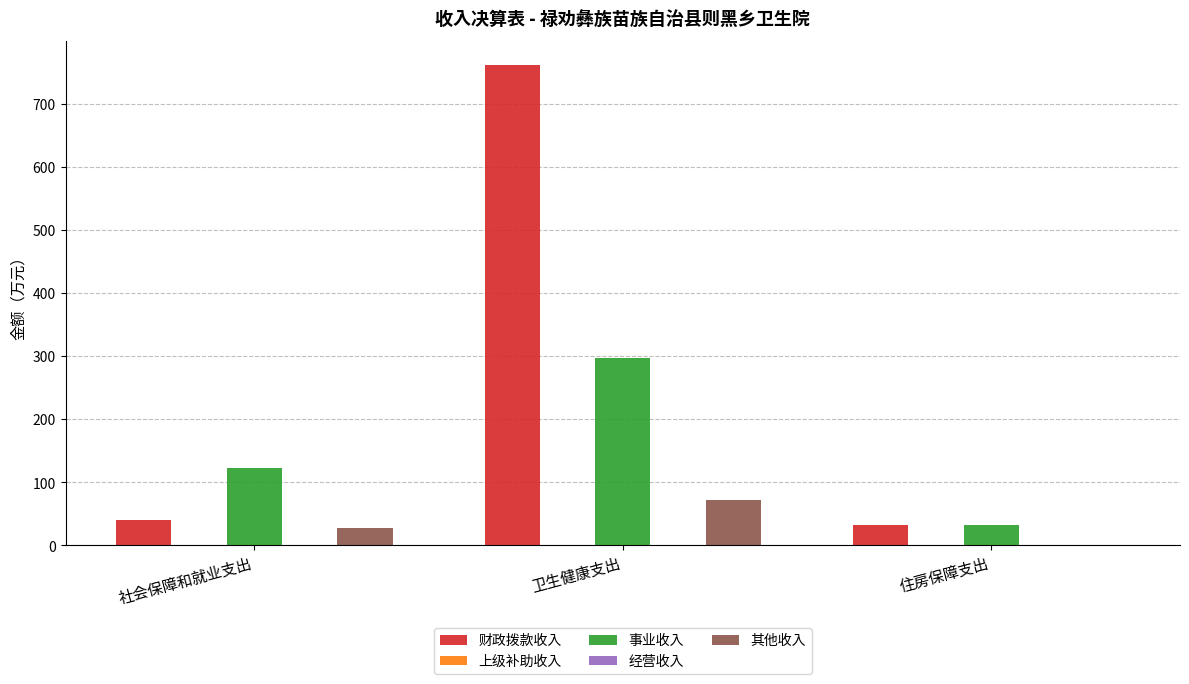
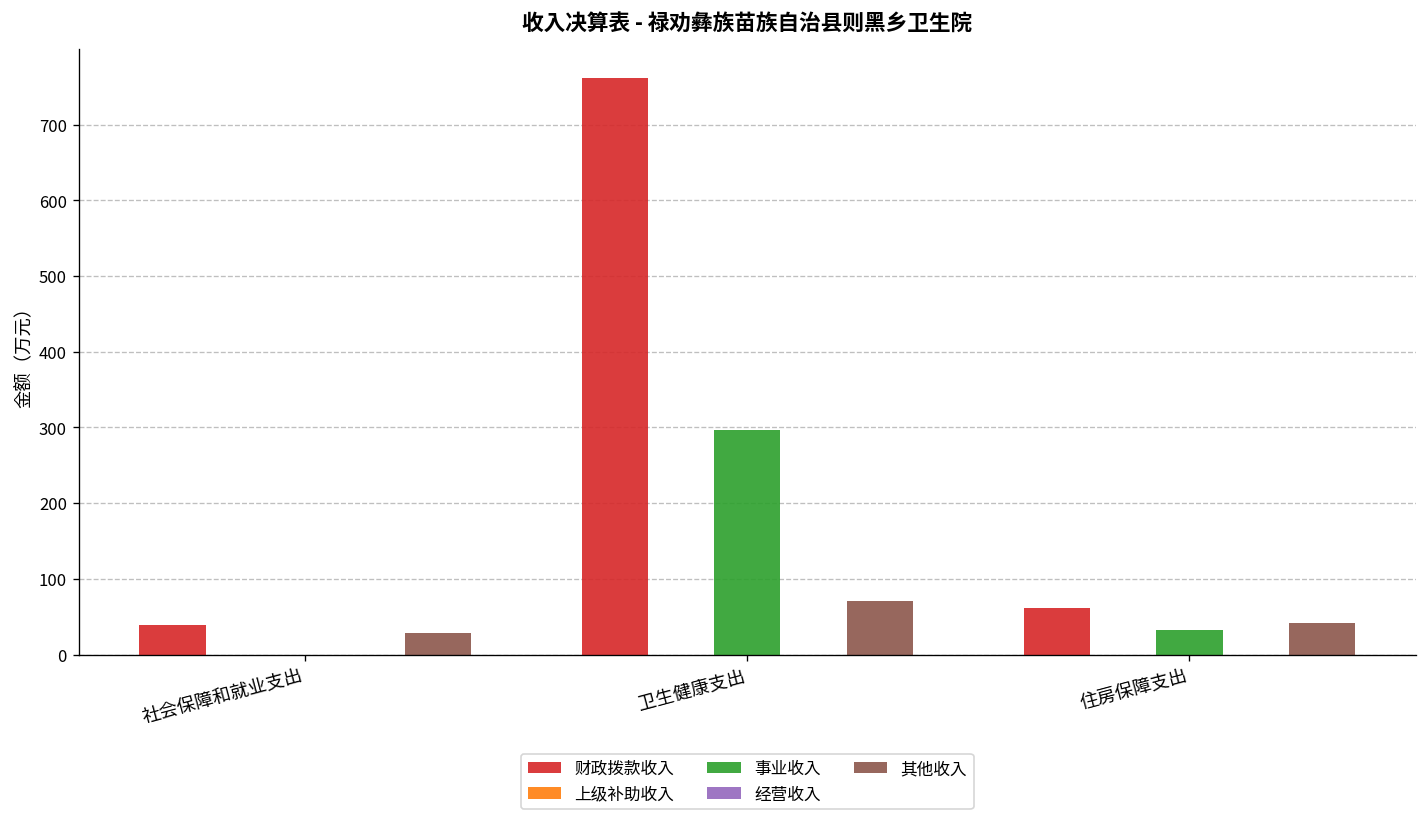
  {
    "财政拨款收入": {
      "社会保障和就业支出": 40,
      "卫生健康支出": 760,
-     "住房保障支出": 30
+     "住房保障支出": 60
    },
    "上级补助收入": {
      "社会保障和就业支出": 0,
      "卫生健康支出": 0,
      "住房保障支出": 0
    },
    "事业收入": {
-     "社会保障和就业支出": 120,
+     "社会保障和就业支出": 0,
      "卫生健康支出": 300,
      "住房保障支出": 30
    },
    "经营收入": {
      "社会保障和就业支出": 0,
      "卫生健康支出": 0,
      "住房保障支出": 0
    },
    "其他收入": {
      "社会保障和就业支出": 30,
      "卫生健康支出": 70,
-     "住房保障支出": 0
+     "住房保障支出": 40
    }
  }
